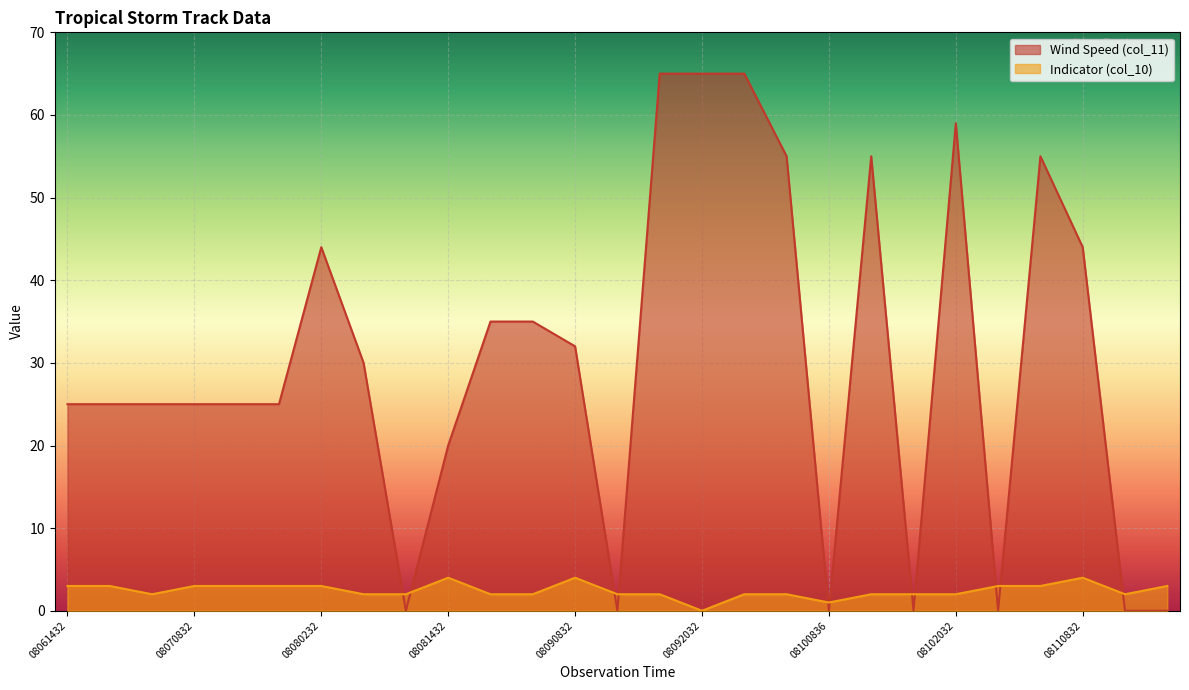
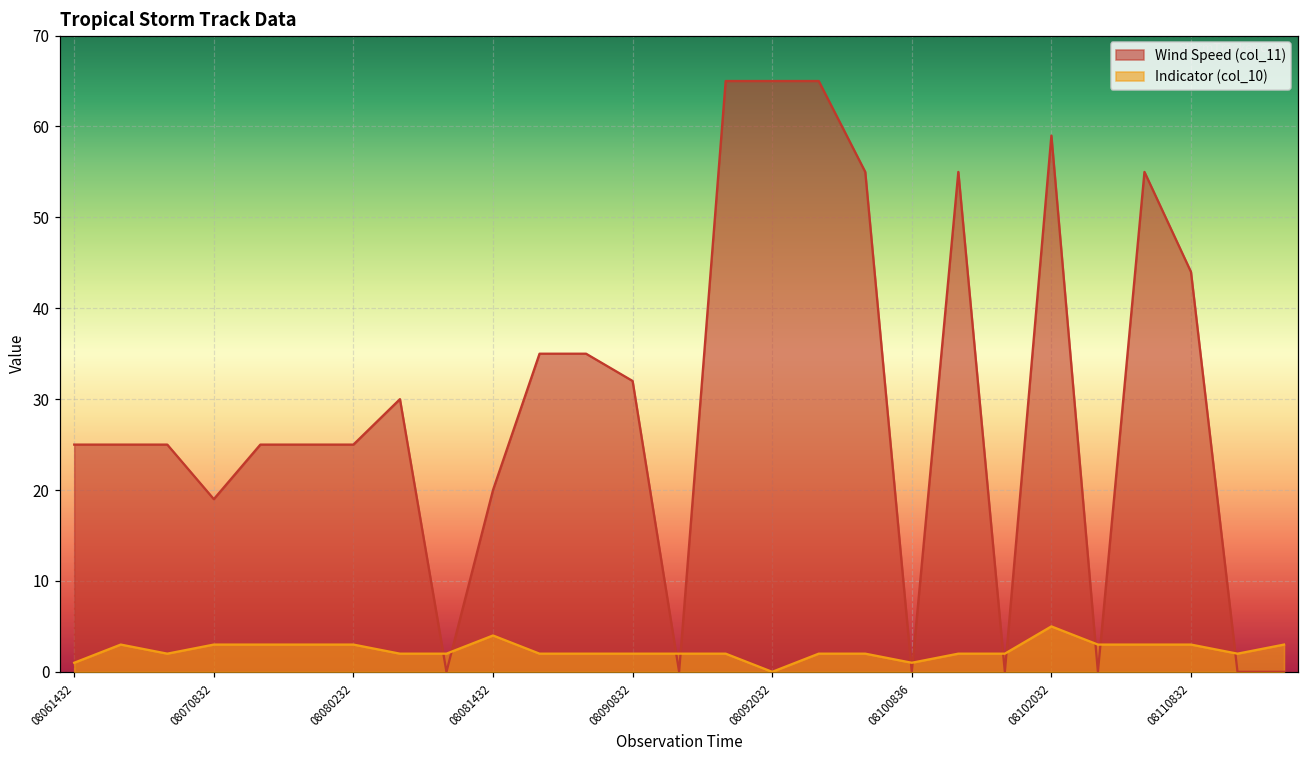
  {
    "Wind Speed (col_11)": {
      "08061432": 25,
-     "08070832": 25,
-     "08080232": 44,
+     "08070832": 19,
+     "08080232": 25,
      "08081432": 20,
      "08090832": 32,
      "08092032": 65,
      "08100836": 0,
      "08102032": 59,
      "08110832": 44
    },
    "Indicator (col_10)": {
-     "08061432": 3,
+     "08061432": 1,
      "08070832": 3,
      "08080232": 3,
      "08081432": 4,
-     "08090832": 4,
+     "08090832": 2,
      "08092032": 0,
      "08100836": 1,
-     "08102032": 2,
-     "08110832": 4
+     "08102032": 5,
+     "08110832": 3
    }
  }
